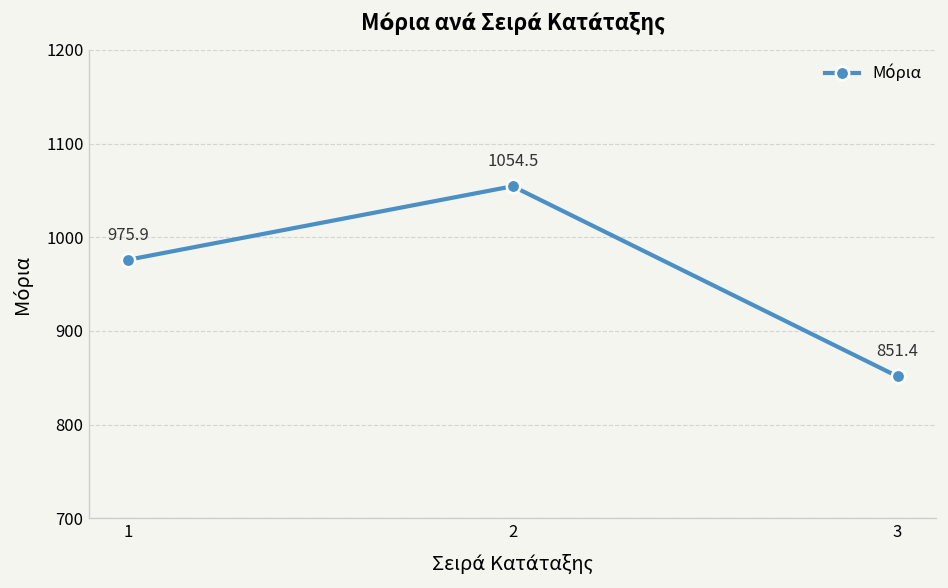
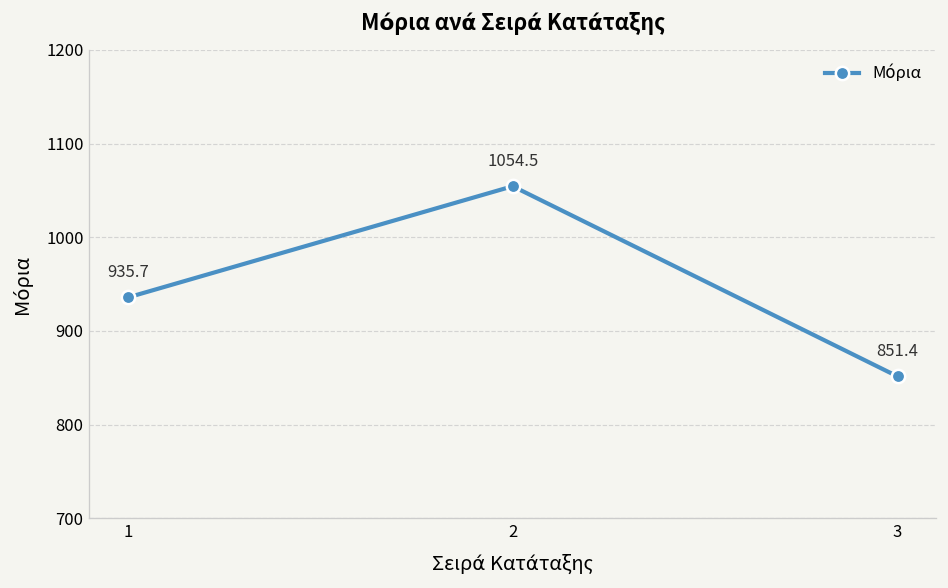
  {
-   "1": 975.9,
+   "1": 935.7,
    "2": 1054.5,
    "3": 851.4
  }
